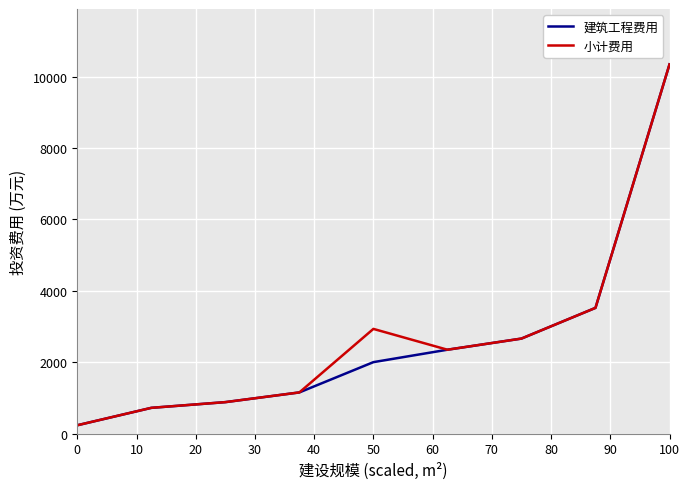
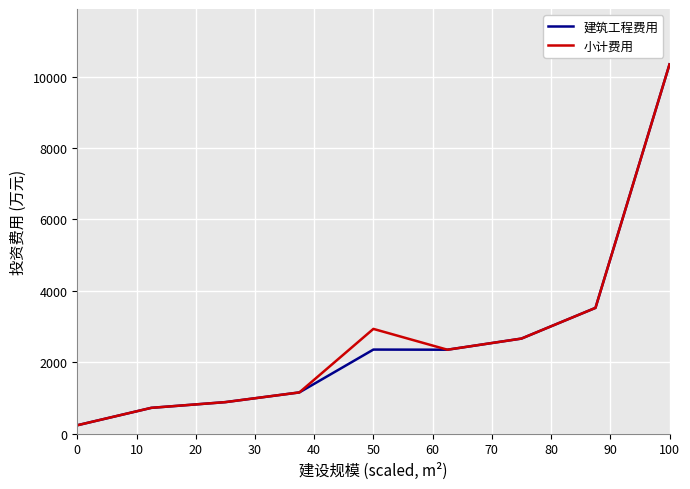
  {
    "建筑工程费用": {
-     "50": 2000
+     "50": 2400
    },
    "小计费用": {
      "50": 2900
    }
  }
